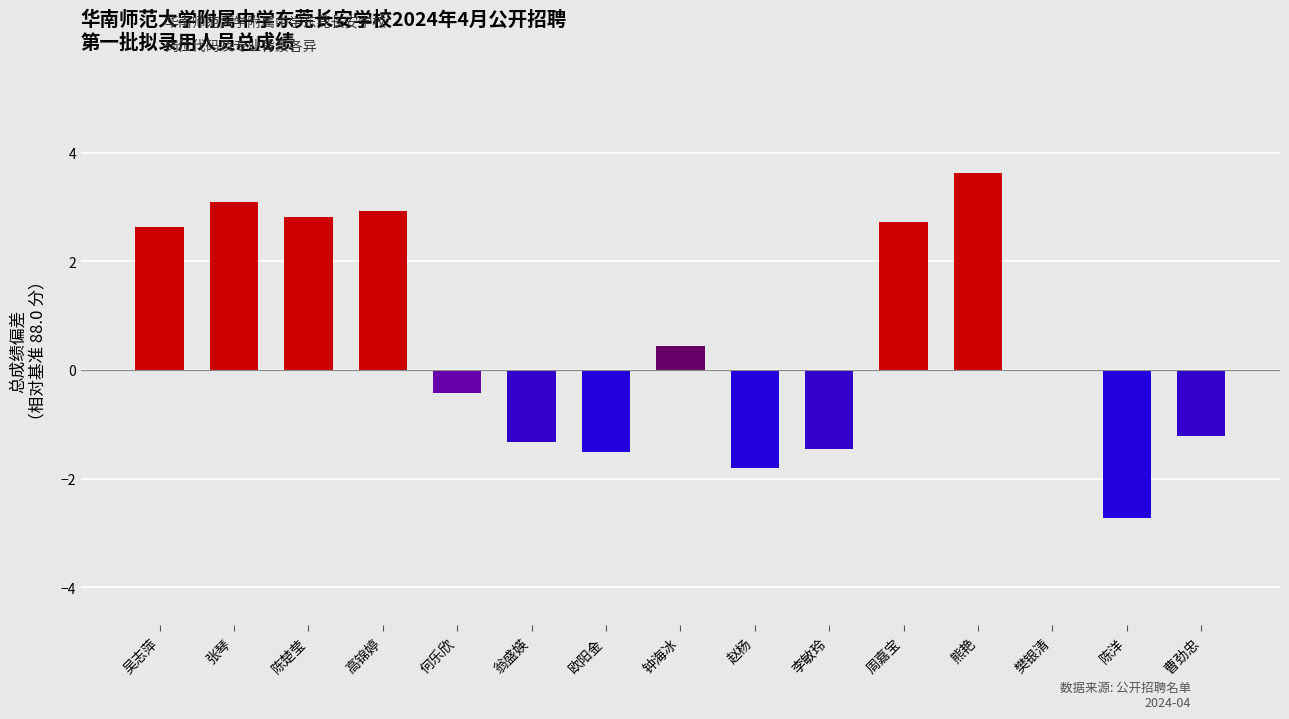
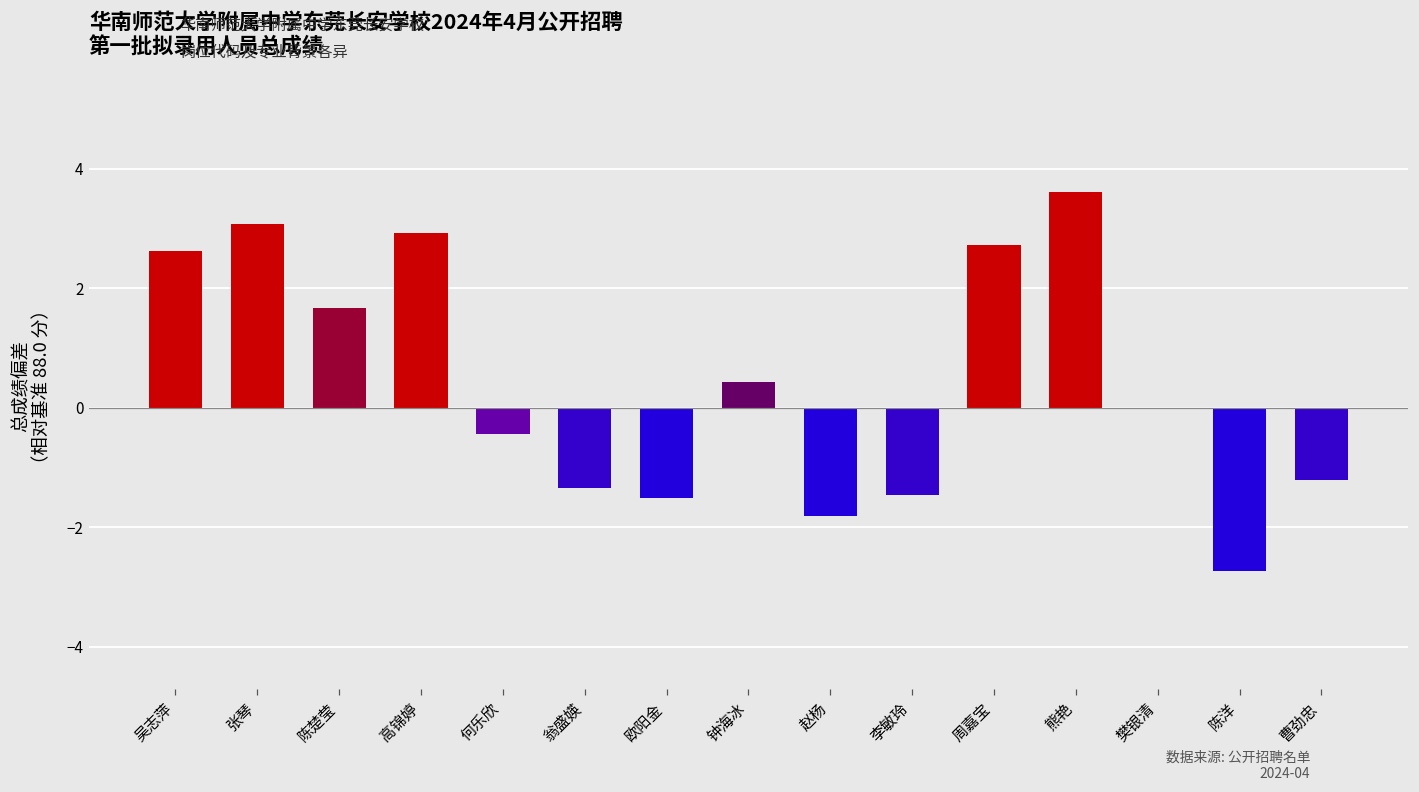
  {
    "吴志萍": 2.6,
    "张琴": 3.1,
-   "陈楚莹": 2.8,
+   "陈楚莹": 1.7,
    "高锦婷": 2.9,
    "何乐欣": -0.4,
    "翁盛媖": -1.3,
    "欧阳金": -1.5,
    "钟海冰": 0.4,
    "赵杨": -1.8,
    "李敏玲": -1.4,
    "周嘉宝": 2.7,
    "熊艳": 3.6,
    "陈洋": -2.7,
    "曹劲忠": -1.2
  }
